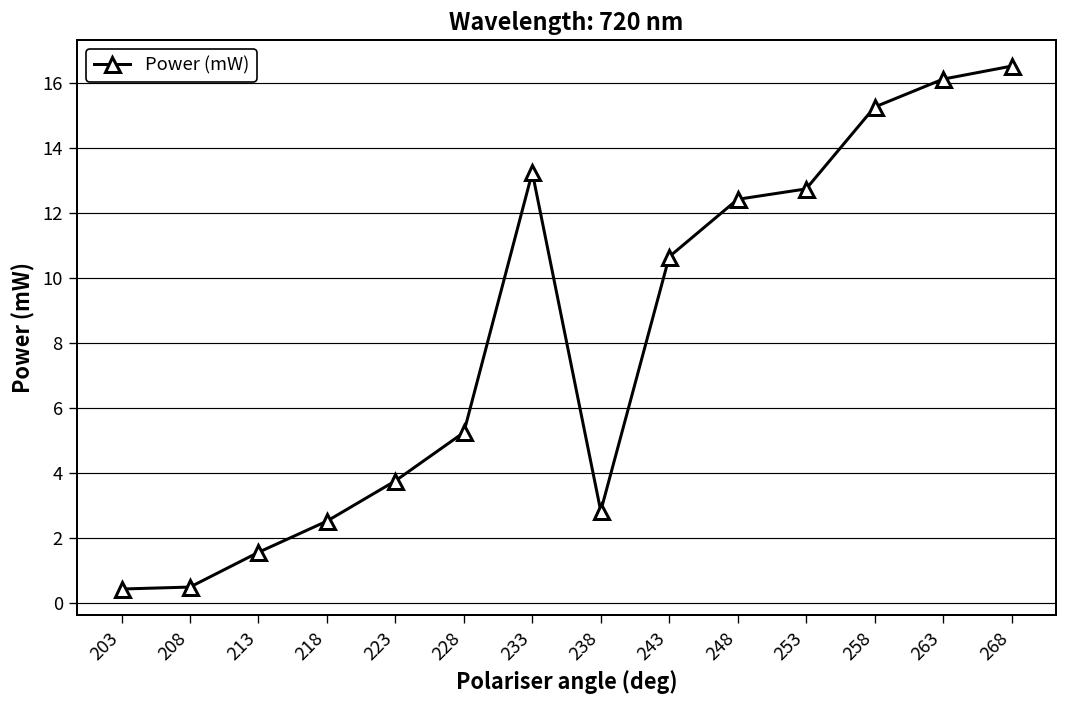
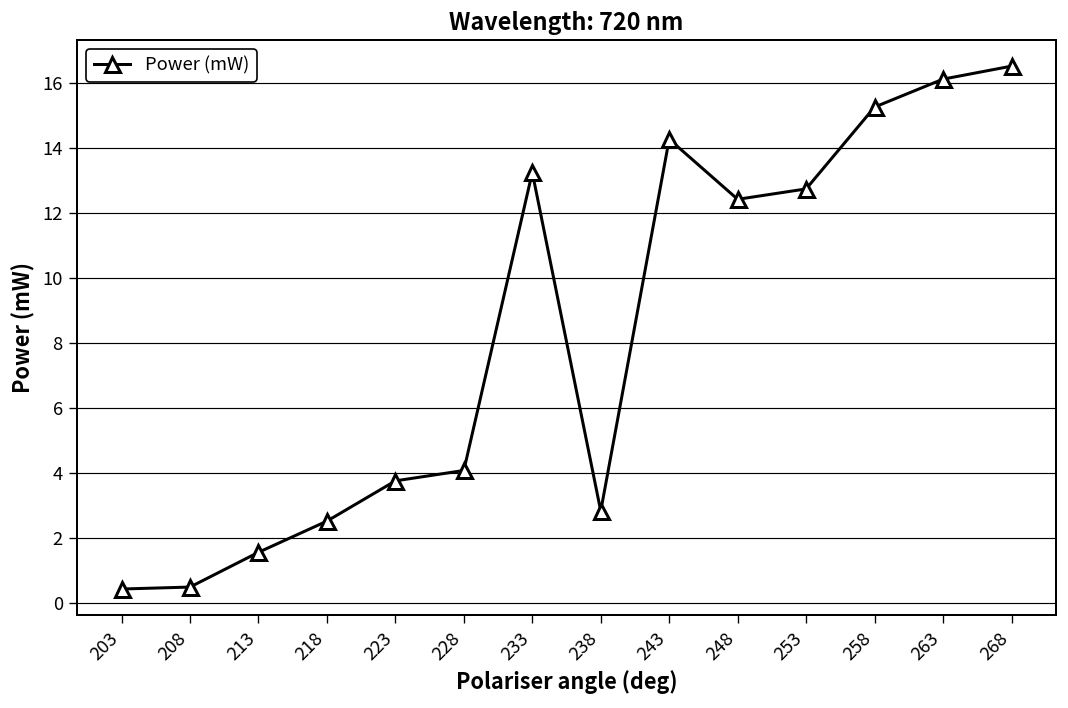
  {
    "203": 0.4,
    "208": 0.5,
    "213": 1.6,
    "218": 2.5,
    "223": 3.8,
-   "228": 5.3,
+   "228": 4.1,
    "233": 13.3,
    "238": 2.8,
-   "243": 10.7,
+   "243": 14.3,
    "248": 12.4,
    "253": 12.8,
    "258": 15.3,
    "263": 16.1,
    "268": 16.5
  }
